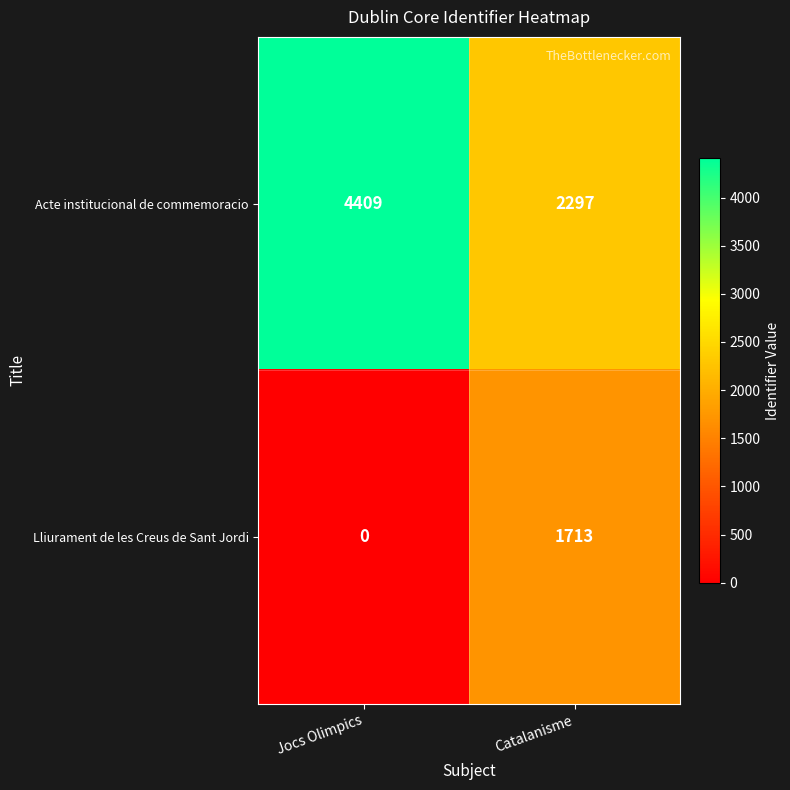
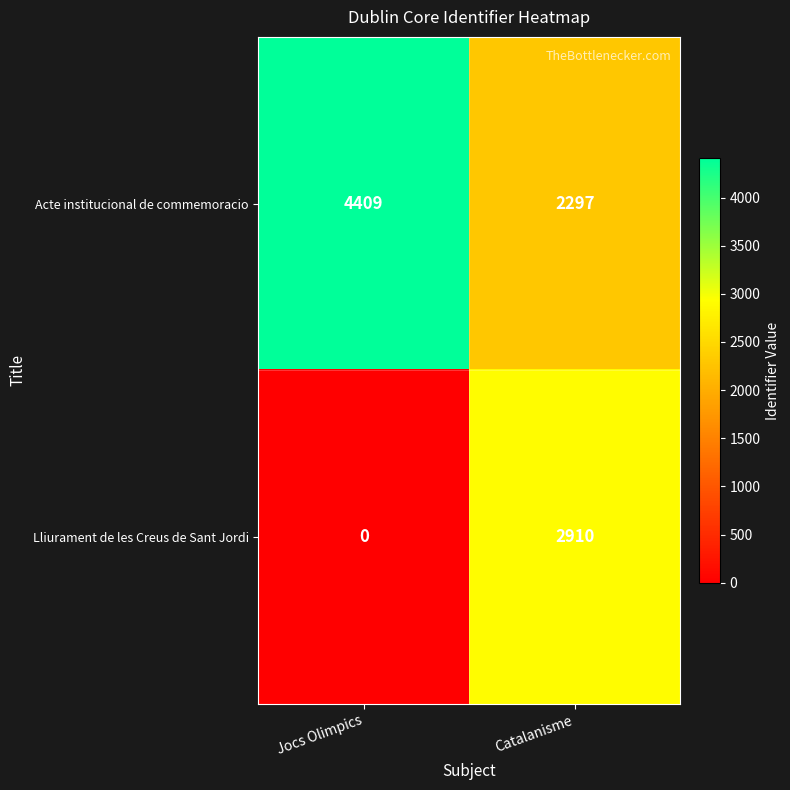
  {
    "Acte institucional de commemoracio": {
      "Jocs Olimpics": 4409
    },
    "Lliurament de les Creus de Sant Jordi": {
      "Jocs Olimpics": 0,
-     "Catalanisme": 1713
+     "Catalanisme": 2910
    }
  }
